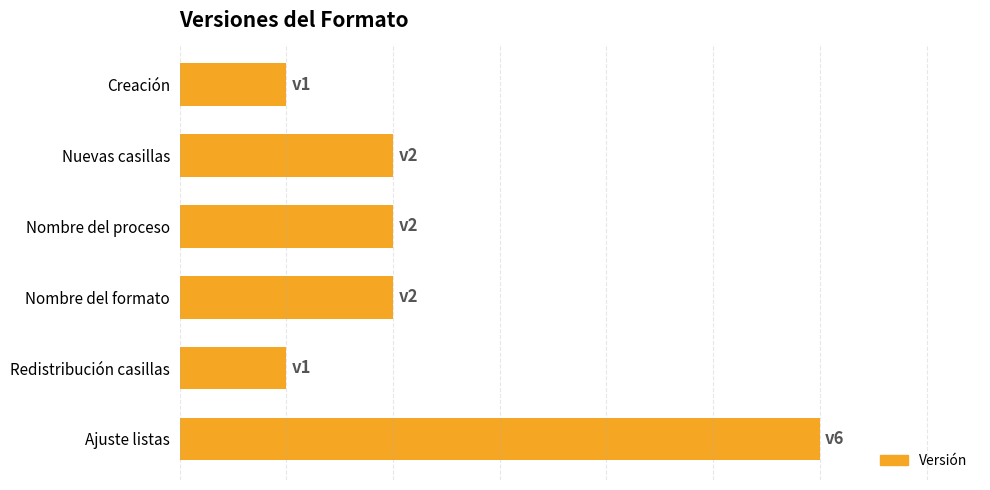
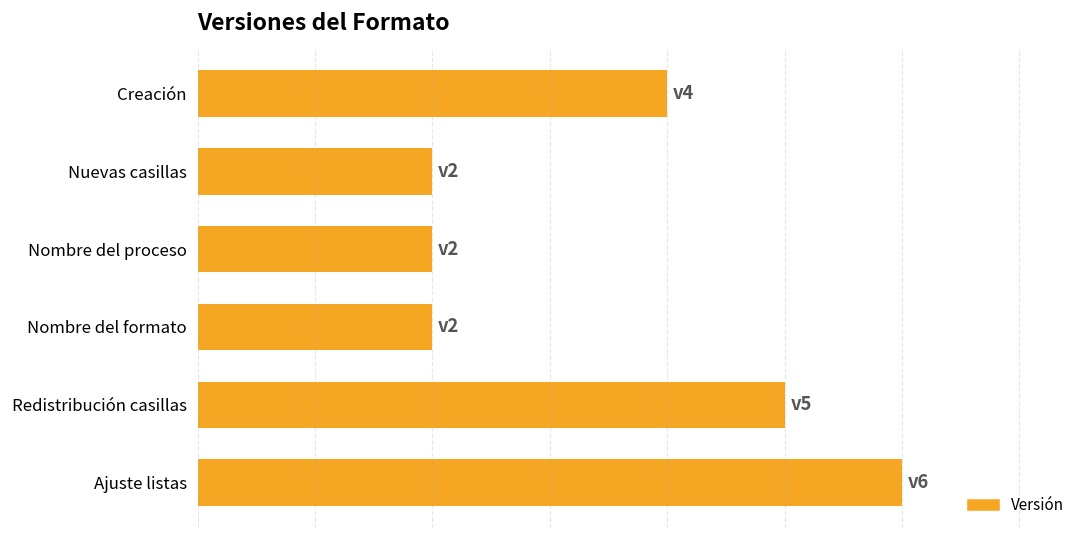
  {
-   "Creación": 1,
-   "Redistribución casillas": 1
+   "Creación": 4,
+   "Redistribución casillas": 5
  }
